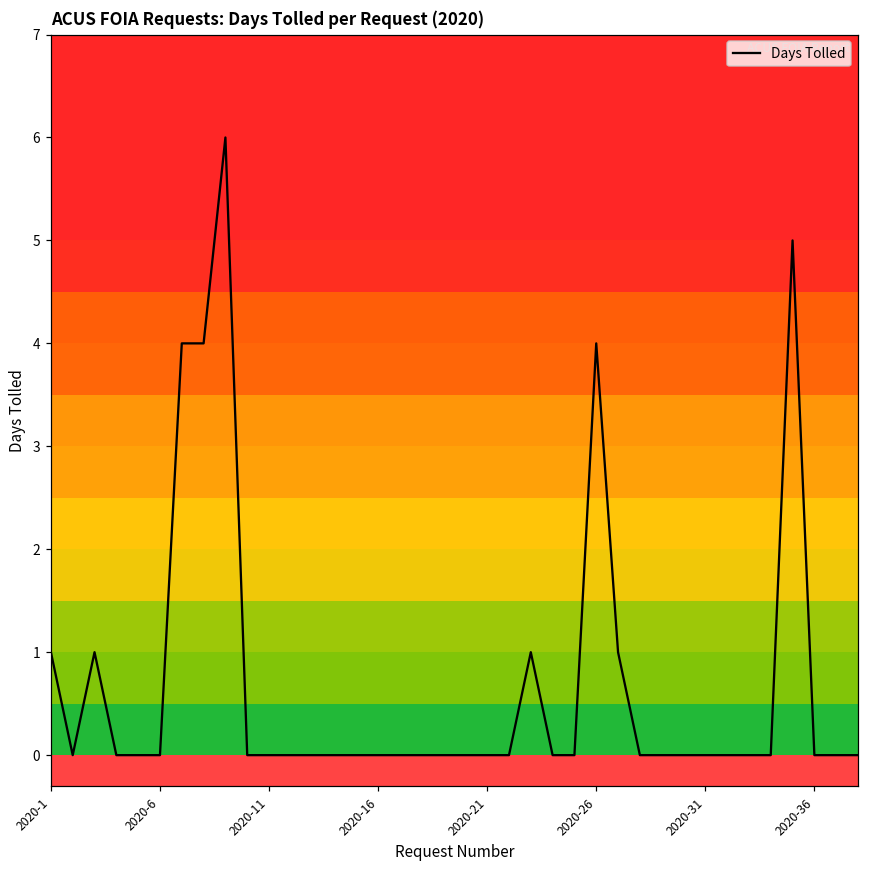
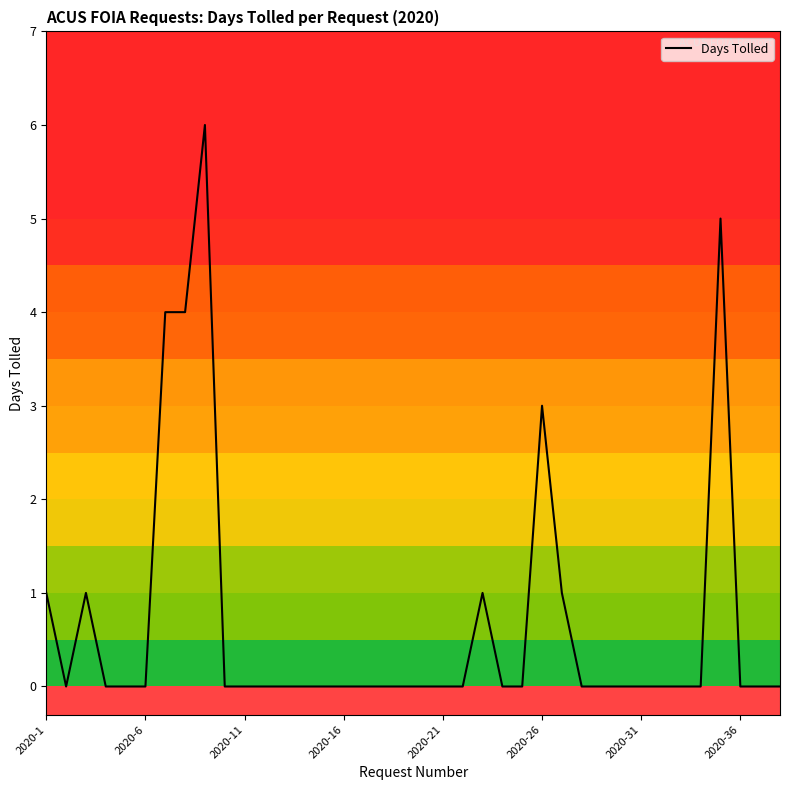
  {
    "2020-1": 1,
    "2020-6": 0,
    "2020-11": 0,
    "2020-16": 0,
    "2020-21": 0,
-   "2020-26": 4,
+   "2020-26": 3,
    "2020-31": 0,
    "2020-36": 0
  }
